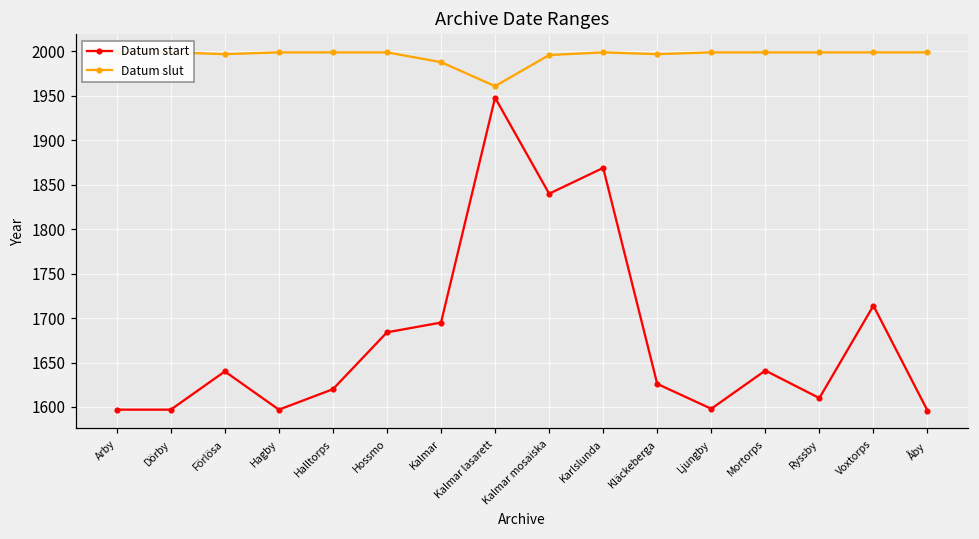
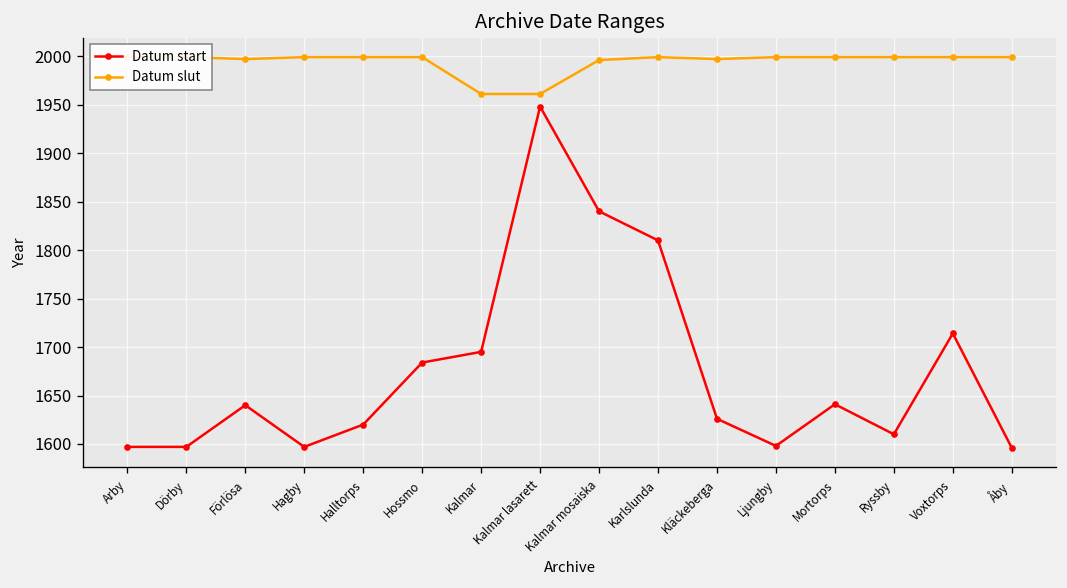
  {
    "Datum start": {
      "Arby": 1600,
      "Dörby": 1600,
      "Förlösa": 1640,
      "Hagby": 1600,
      "Halltorps": 1620,
      "Hossmo": 1680,
      "Kalmar": 1700,
      "Kalmar lasarett": 1950,
      "Kalmar mosaiska": 1840,
-     "Karlslunda": 1870,
+     "Karlslunda": 1810,
      "Kläckeberga": 1630,
      "Ljungby": 1600,
      "Mortorps": 1640,
      "Ryssby": 1610,
      "Voxtorps": 1710,
      "Åby": 1600
    },
    "Datum slut": {
      "Förlösa": 2000,
      "Hagby": 2000,
      "Halltorps": 2000,
      "Hossmo": 2000,
-     "Kalmar": 1990,
+     "Kalmar": 1960,
      "Kalmar lasarett": 1960,
      "Kalmar mosaiska": 2000,
      "Karlslunda": 2000,
      "Kläckeberga": 2000,
      "Ljungby": 2000,
      "Mortorps": 2000,
      "Ryssby": 2000,
      "Voxtorps": 2000,
      "Åby": 2000
    }
  }
